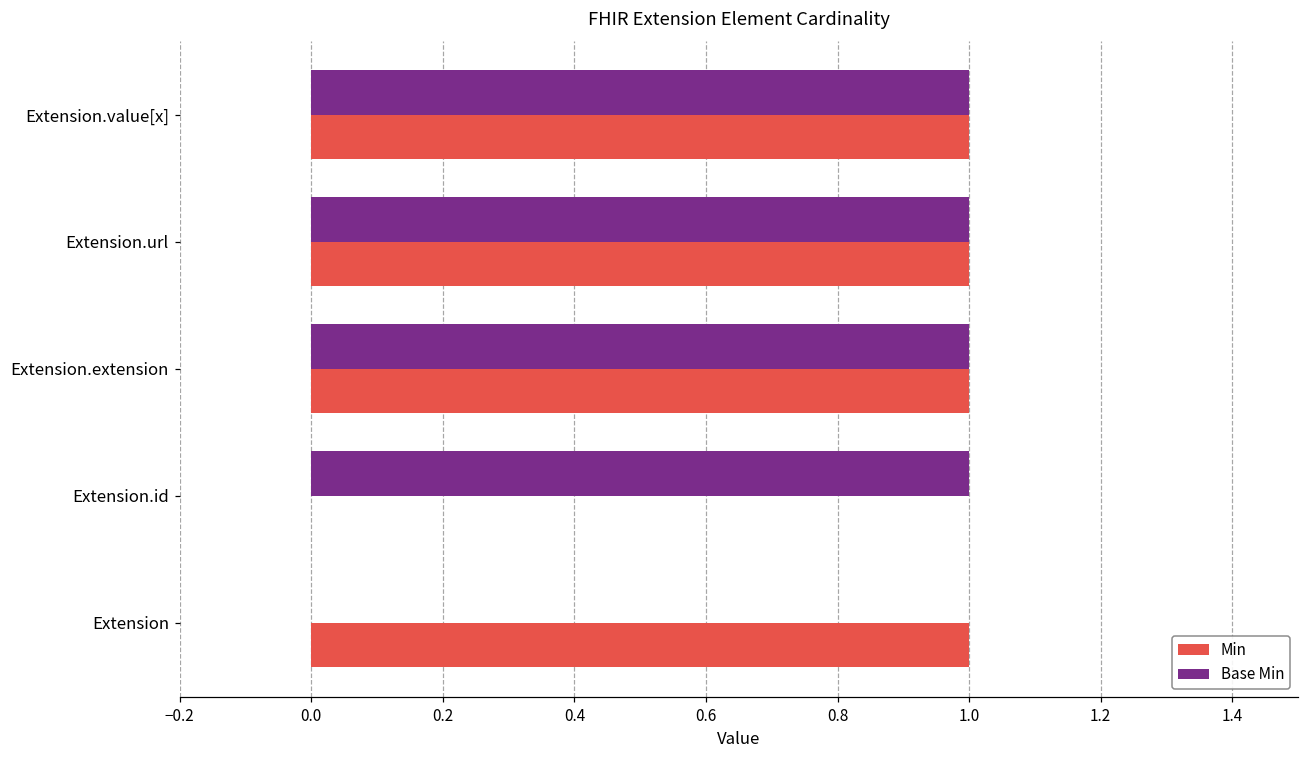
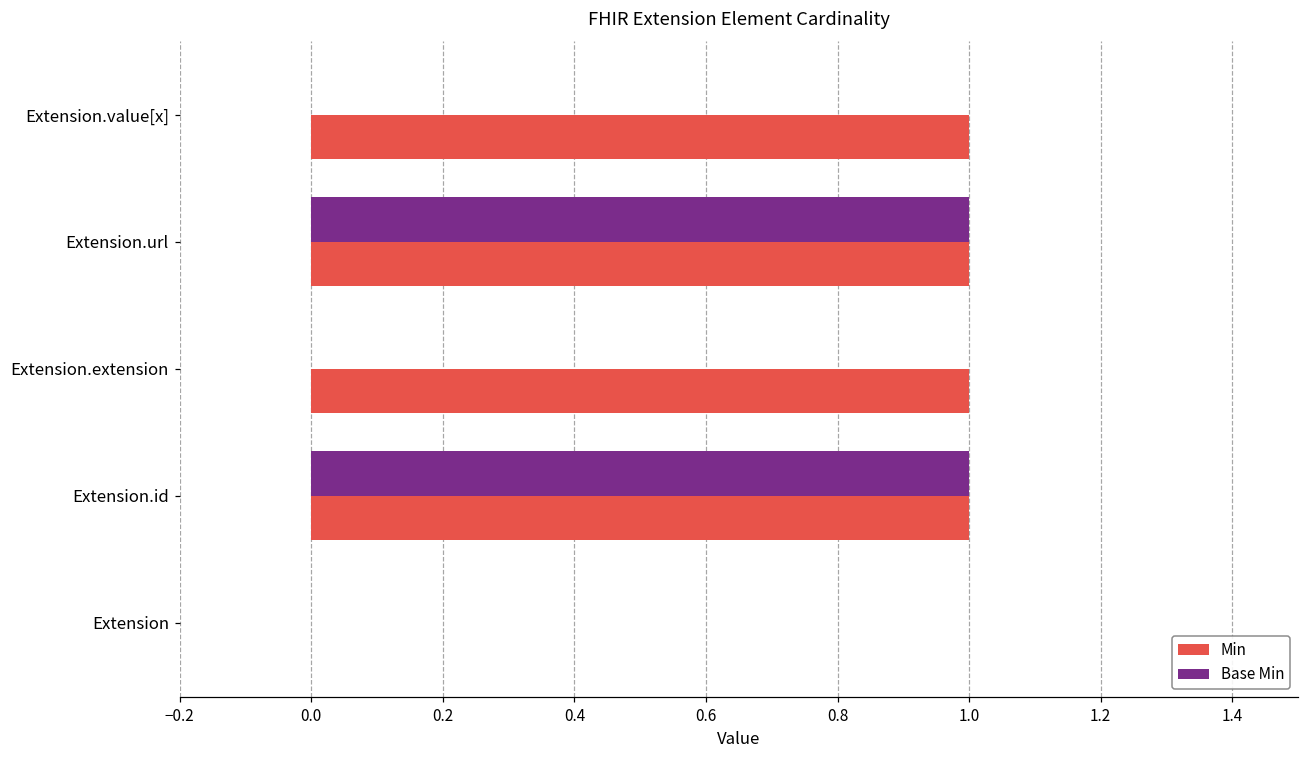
  {
    "Min": {
      "Extension.value[x]": 1,
      "Extension.url": 1,
      "Extension.extension": 1,
-     "Extension.id": 0,
-     "Extension": 1
+     "Extension.id": 1,
+     "Extension": 0
    },
    "Base Min": {
-     "Extension.value[x]": 1,
+     "Extension.value[x]": 0,
      "Extension.url": 1,
-     "Extension.extension": 1,
+     "Extension.extension": 0,
      "Extension.id": 1,
      "Extension": 0
    }
  }
